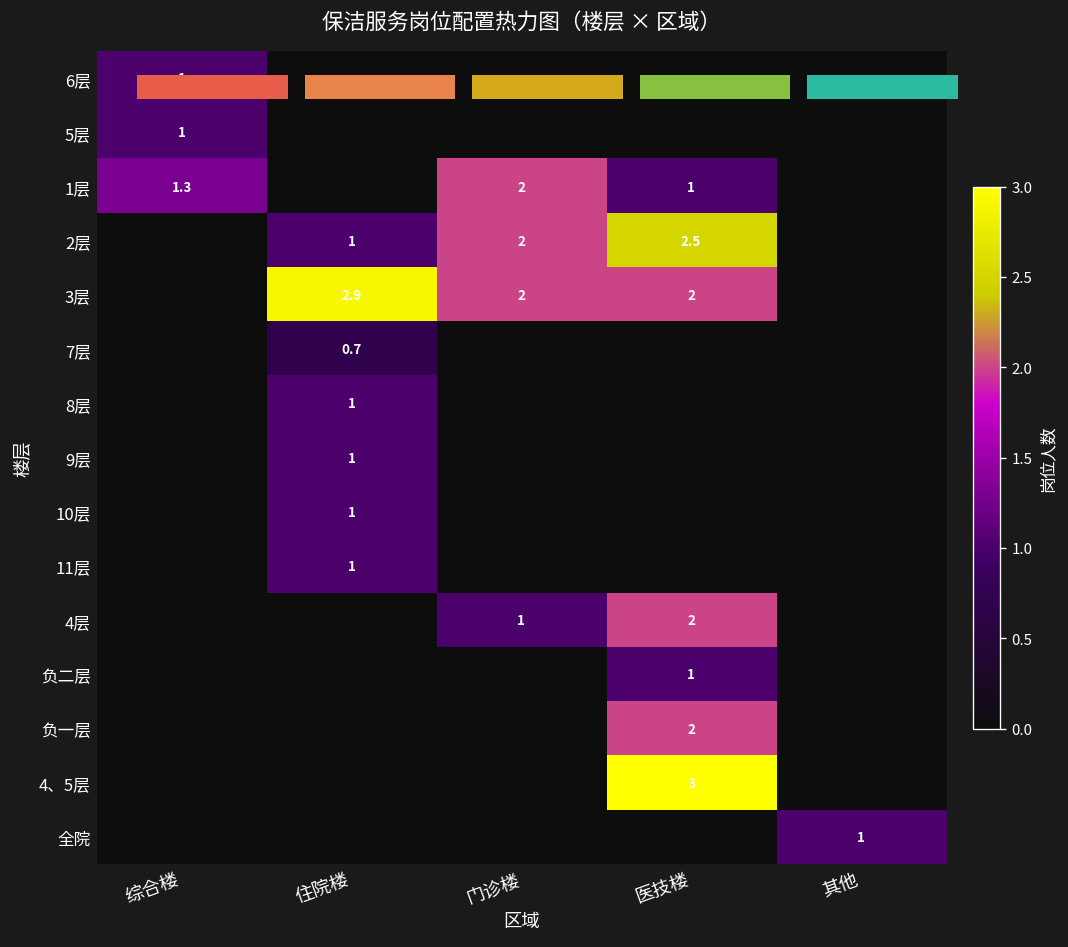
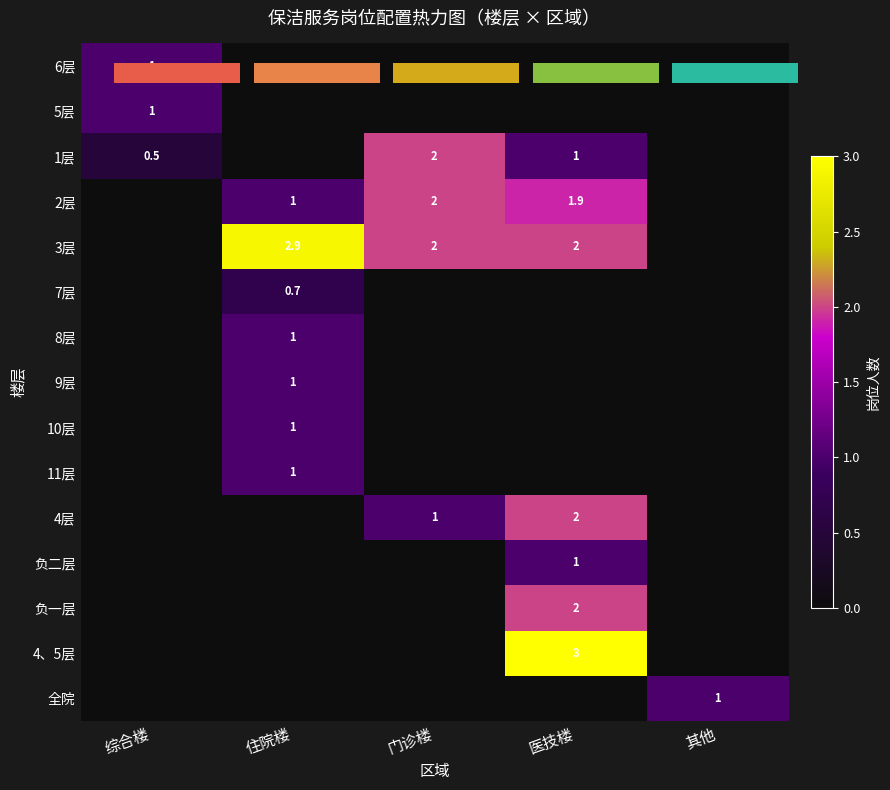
  {
    "保洁服务岗位配置热力图（楼层 × 区域）": {
      "6层": {
        "综合楼": 1
      },
      "5层": {
        "综合楼": 1
      },
      "1层": {
-       "综合楼": 1.3,
+       "综合楼": 0.5,
        "门诊楼": 2,
        "医技楼": 1
      },
      "2层": {
        "住院楼": 1,
        "门诊楼": 2,
-       "医技楼": 2.5
+       "医技楼": 1.9
      },
      "3层": {
        "住院楼": 2.9,
        "门诊楼": 2,
        "医技楼": 2
      },
      "7层": {
        "住院楼": 0.7
      },
      "8层": {
        "住院楼": 1
      },
      "9层": {
        "住院楼": 1
      },
      "10层": {
        "住院楼": 1
      },
      "11层": {
        "住院楼": 1
      },
      "4层": {
        "门诊楼": 1,
        "医技楼": 2
      },
      "负二层": {
        "医技楼": 1
      },
      "负一层": {
        "医技楼": 2
      },
      "4、5层": {
        "医技楼": 3
      },
      "全院": {
        "其他": 1
      }
    }
  }
